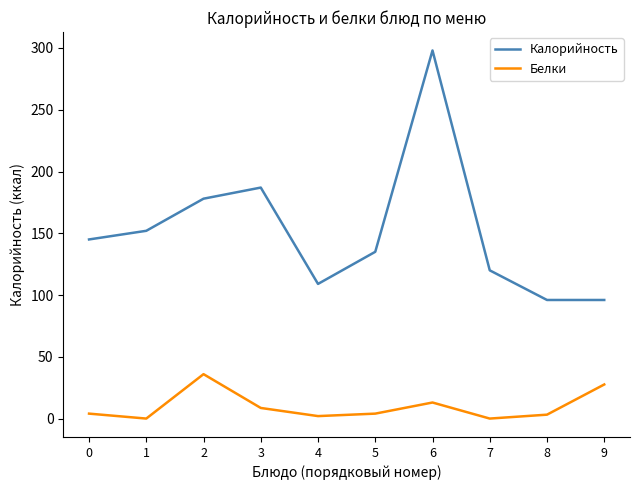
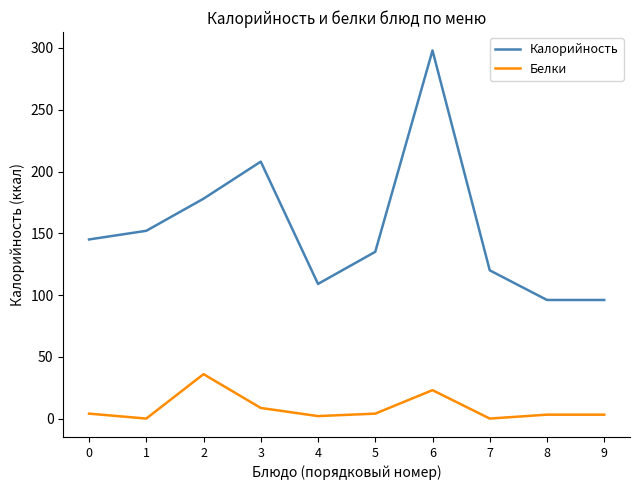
  {
    "Калорийность": {
      "0": 145,
      "1": 152,
      "2": 178,
-     "3": 187,
+     "3": 208,
      "4": 109,
      "5": 135,
      "6": 298,
      "7": 120,
      "8": 96,
      "9": 96
    },
    "Белки": {
      "0": 4,
      "1": 0,
      "2": 36,
      "3": 9,
      "4": 2,
      "5": 4,
-     "6": 13,
+     "6": 23,
      "7": 0,
      "8": 3,
-     "9": 28
+     "9": 3
    }
  }
